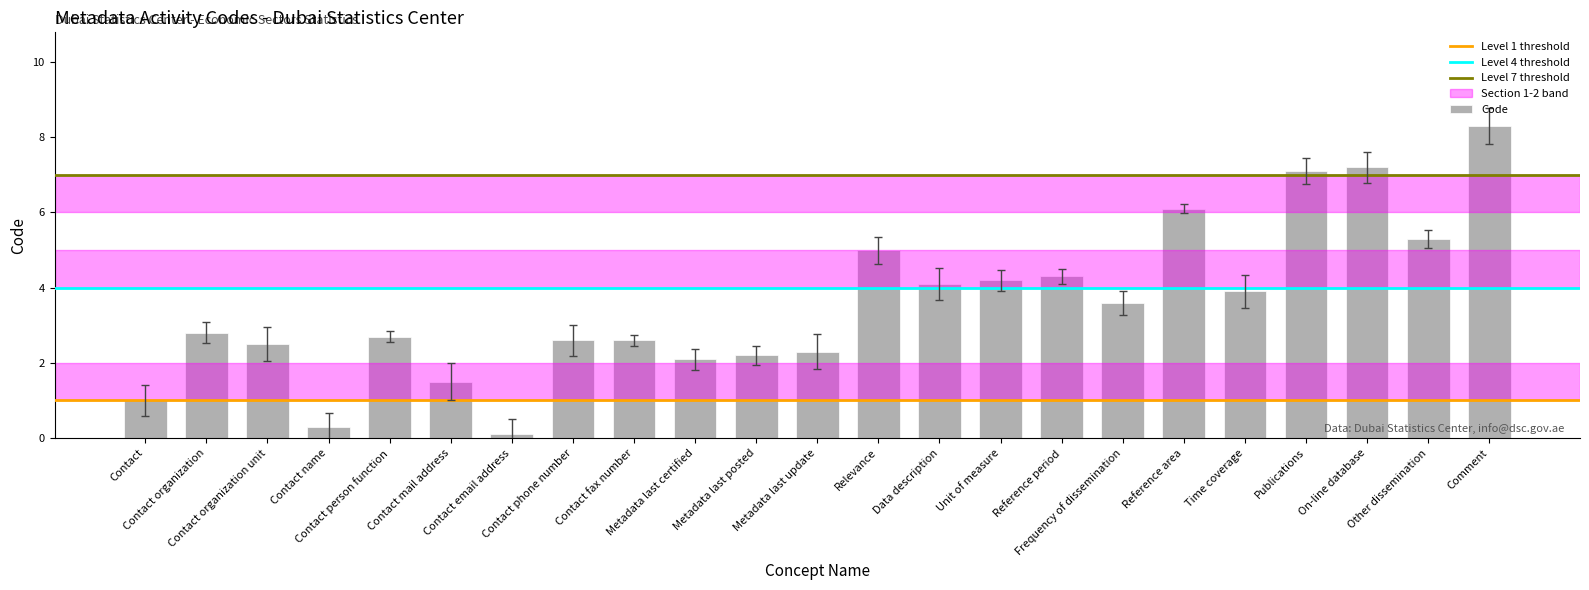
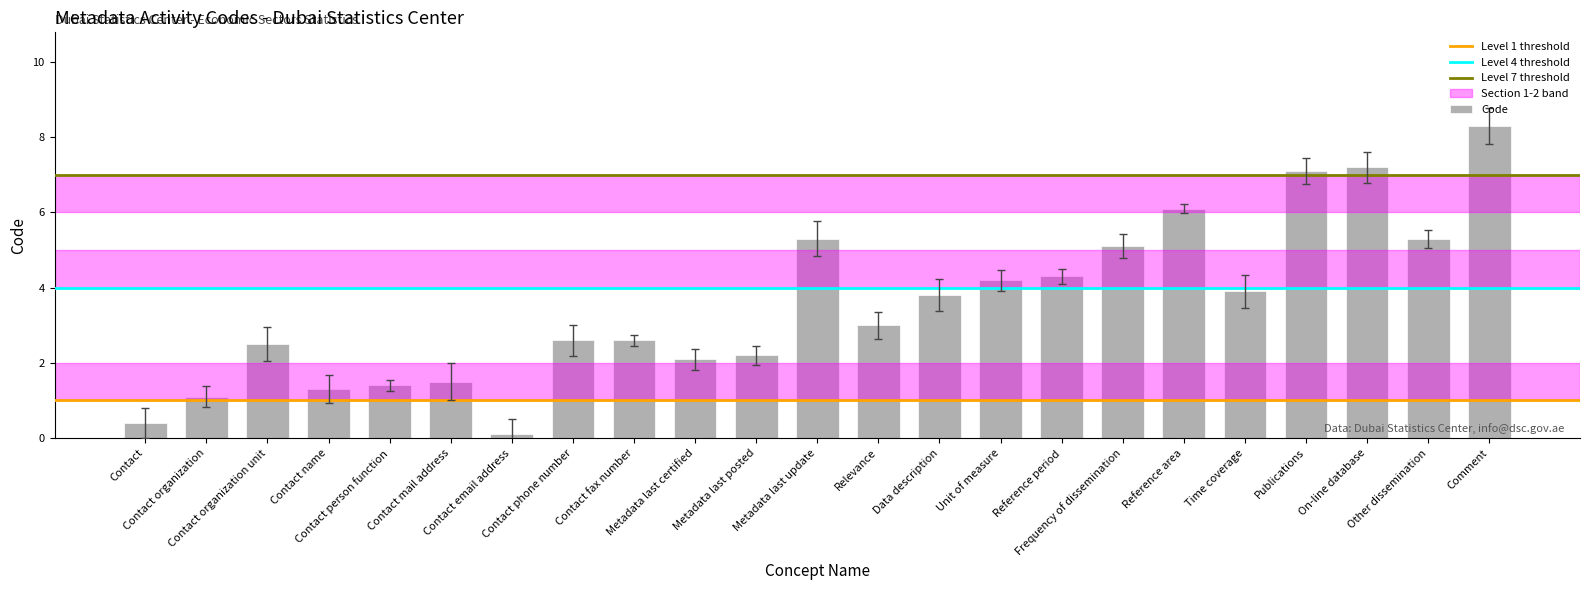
  {
    "Code": {
-     "Contact": 1.0,
-     "Contact organization": 2.8,
+     "Contact": 0.4,
+     "Contact organization": 1.1,
      "Contact organization unit": 2.5,
-     "Contact name": 0.3,
-     "Contact person function": 2.7,
+     "Contact name": 1.3,
+     "Contact person function": 1.4,
      "Contact mail address": 1.5,
      "Contact email address": 0.1,
      "Contact phone number": 2.6,
      "Contact fax number": 2.6,
      "Metadata last certified": 2.1,
      "Metadata last posted": 2.2,
-     "Metadata last update": 2.3,
-     "Relevance": 5,
-     "Data description": 4.1,
+     "Metadata last update": 5.3,
+     "Relevance": 3,
+     "Data description": 3.8,
      "Unit of measure": 4.2,
      "Reference period": 4.3,
-     "Frequency of dissemination": 3.6,
+     "Frequency of dissemination": 5.1,
      "Reference area": 6.1,
      "Time coverage": 3.9,
      "Publications": 7.1,
      "On-line database": 7.2,
      "Other dissemination": 5.3,
      "Comment": 8.3
    }
  }
